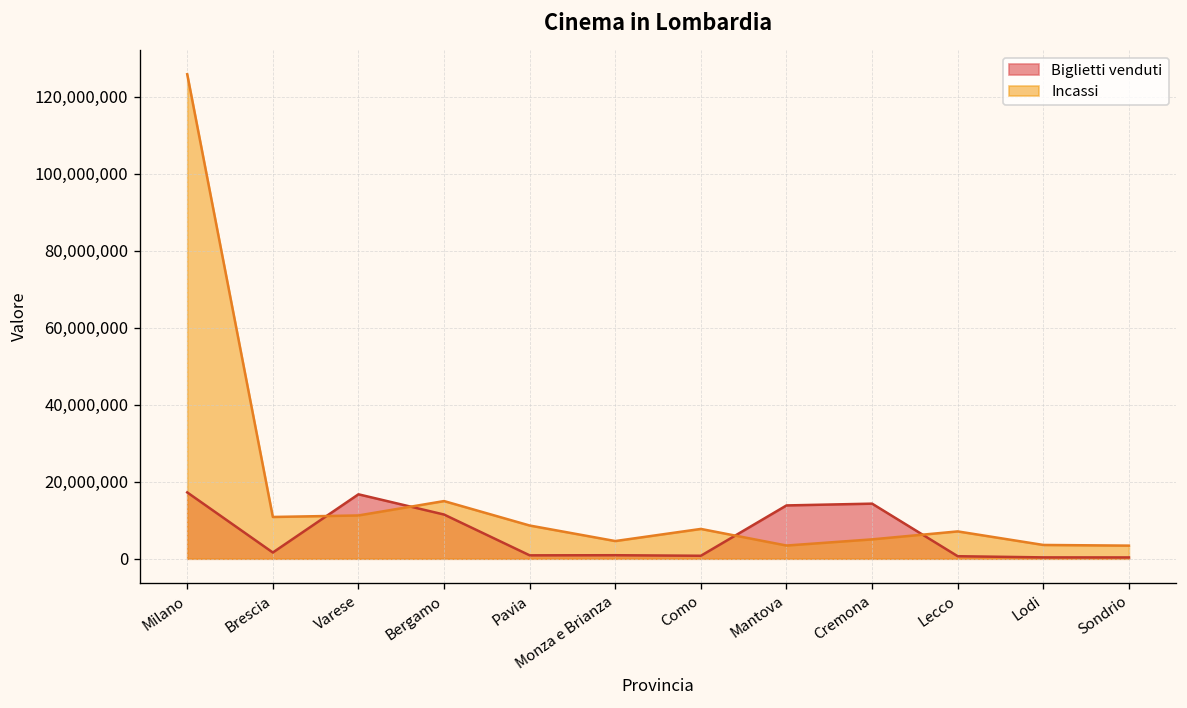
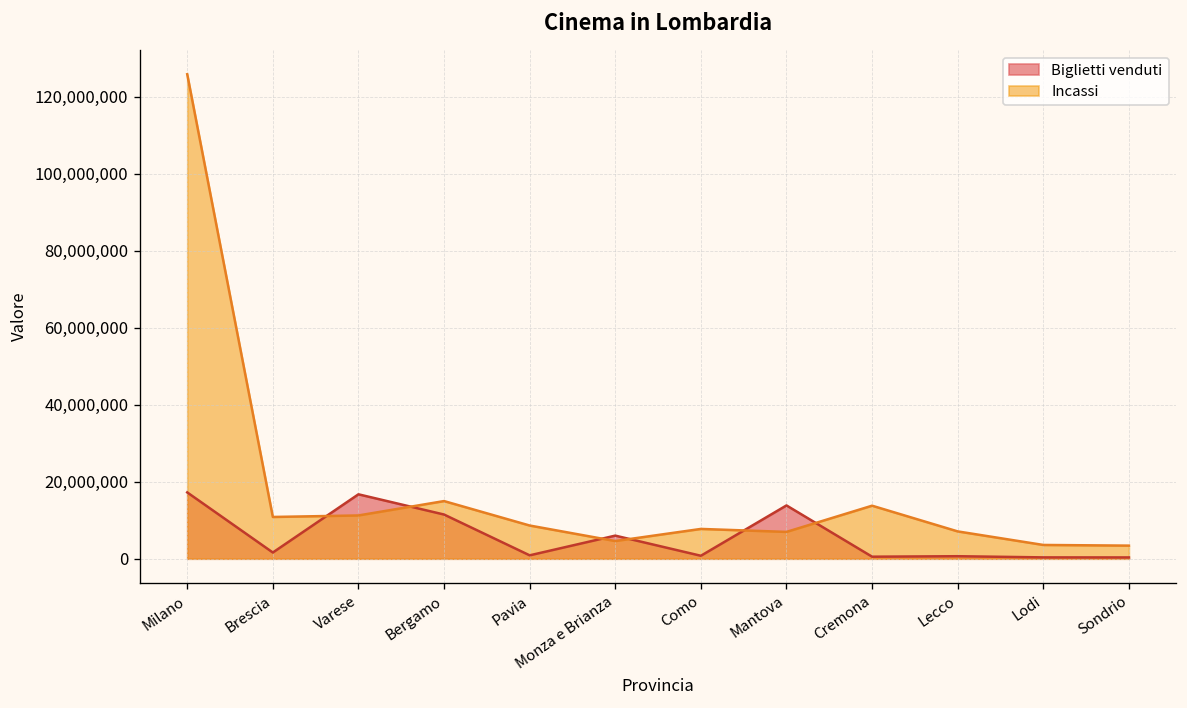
  {
    "Biglietti venduti": {
      "Milano": "17,000,000",
      "Brescia": "2,000,000",
      "Varese": "17,000,000",
      "Bergamo": "11,000,000",
      "Pavia": "1,000,000",
-     "Monza e Brianza": "1,000,000",
+     "Monza e Brianza": "6,000,000",
      "Como": "1,000,000",
      "Mantova": "14,000,000",
-     "Cremona": "14,000,000",
+     "Cremona": "1,000,000",
      "Lecco": "1,000,000",
      "Lodi": "0",
      "Sondrio": "0"
    },
    "Incassi": {
      "Milano": "126,000,000",
      "Brescia": "11,000,000",
      "Varese": "11,000,000",
      "Bergamo": "15,000,000",
      "Pavia": "9,000,000",
      "Monza e Brianza": "5,000,000",
      "Como": "8,000,000",
-     "Mantova": "3,000,000",
-     "Cremona": "5,000,000",
+     "Mantova": "7,000,000",
+     "Cremona": "14,000,000",
      "Lecco": "7,000,000",
      "Lodi": "4,000,000",
      "Sondrio": "3,000,000"
    }
  }
